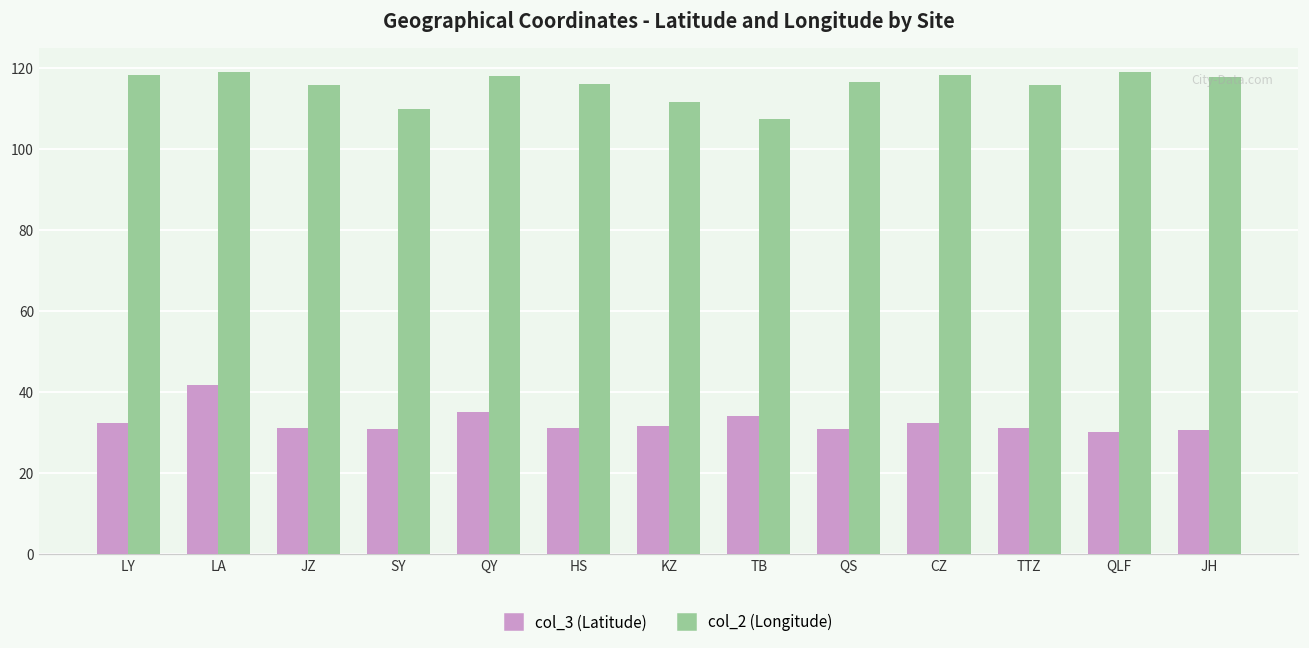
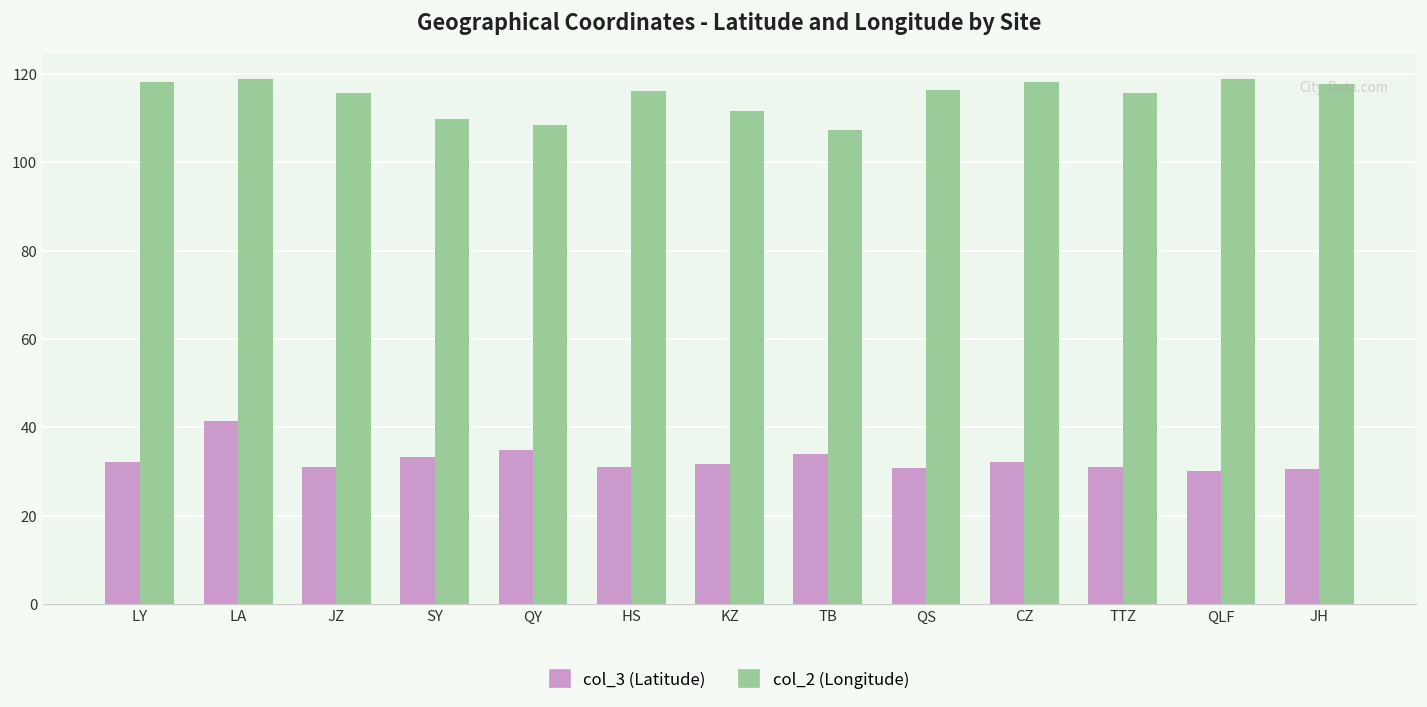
  {
    "col_3 (Latitude)": {
      "LY": 32,
      "LA": 42,
      "JZ": 31,
-     "SY": 31,
+     "SY": 33,
      "QY": 35,
      "HS": 31,
      "KZ": 32,
      "TB": 34,
      "QS": 31,
      "CZ": 32,
      "TTZ": 31,
      "QLF": 30,
      "JH": 31
    },
    "col_2 (Longitude)": {
      "LY": 118,
      "LA": 119,
      "JZ": 116,
      "SY": 110,
-     "QY": 118,
+     "QY": 108,
      "HS": 116,
      "KZ": 112,
      "TB": 107,
      "QS": 116,
      "CZ": 118,
      "TTZ": 116,
      "QLF": 119,
      "JH": 118
    }
  }
